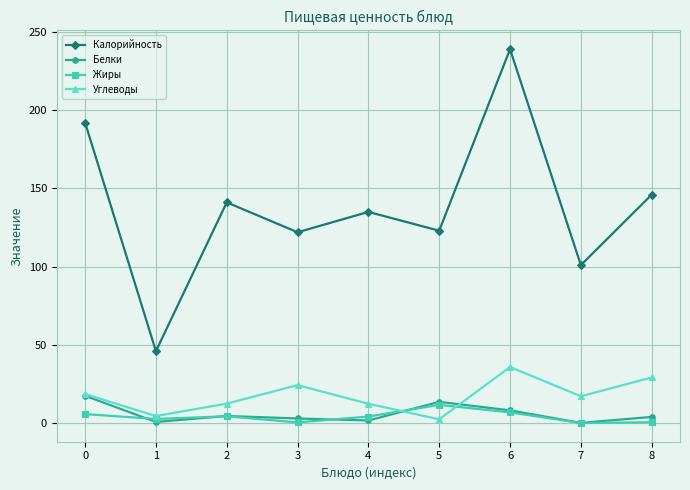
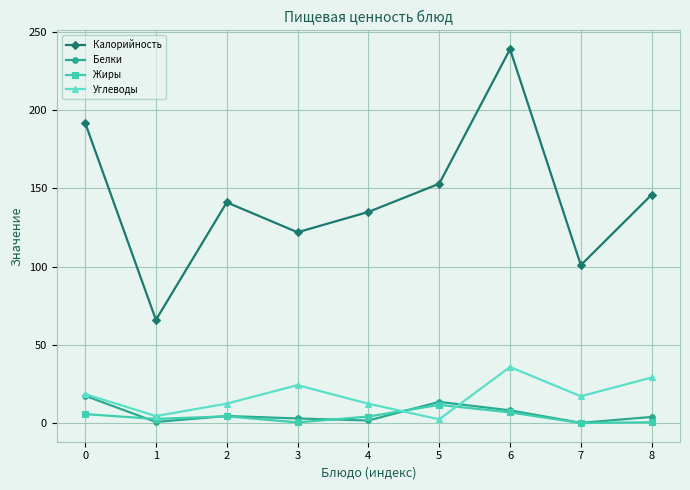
  {
    "Калорийность": {
      "0": 192,
-     "1": 46,
+     "1": 66,
      "2": 141,
      "3": 122,
      "4": 135,
-     "5": 123,
+     "5": 153,
      "6": 239,
      "7": 101,
      "8": 146
    }
  }
